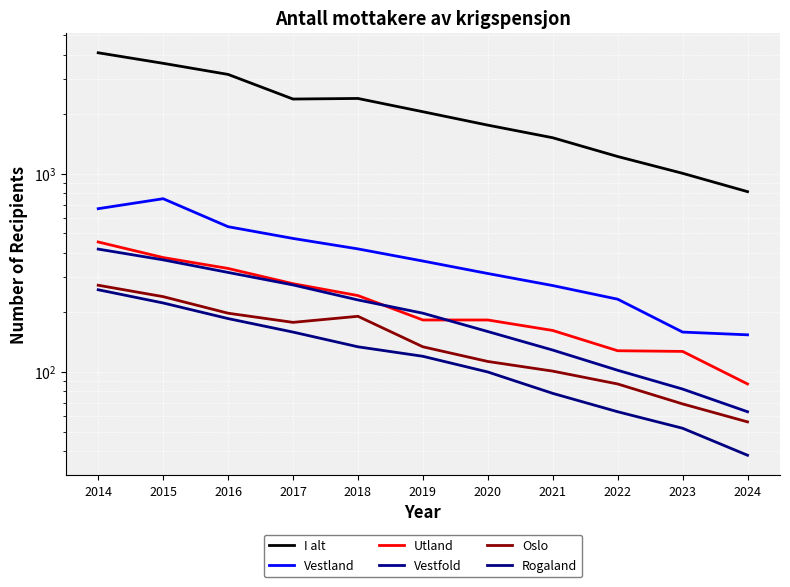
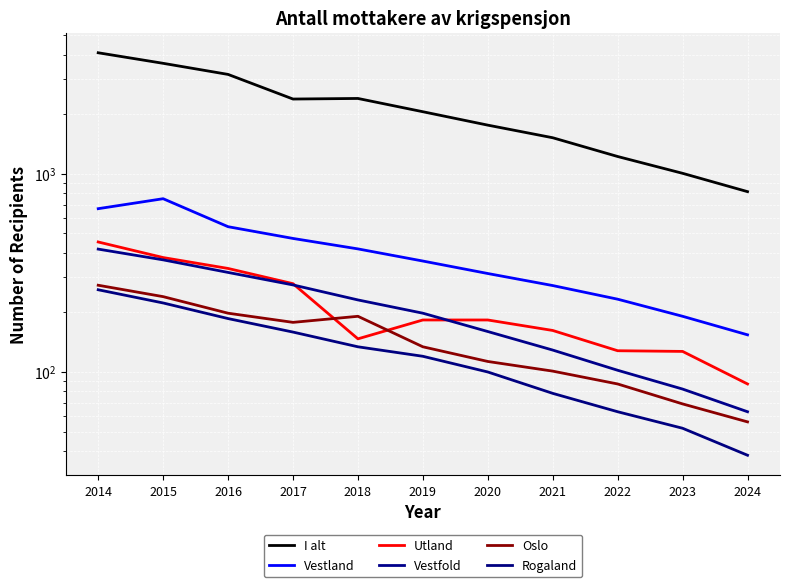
  {
    "I alt": {
      "2014": 4100,
      "2015": 3600,
      "2016": 3200,
      "2017": 2400,
      "2018": 2400,
      "2019": 2100,
      "2020": 1800,
      "2021": 1500,
      "2022": 1200,
      "2023": 1000,
      "2024": 810
    },
    "Vestland": {
      "2014": 670,
      "2015": 750,
      "2016": 540,
      "2017": 470,
      "2018": 420,
      "2019": 360,
      "2020": 310,
      "2021": 270,
      "2022": 230,
-     "2023": 160,
+     "2023": 190,
      "2024": 150
    },
    "Utland": {
      "2014": 450,
      "2016": 330,
-     "2018": 240,
+     "2018": 150,
      "2019": 180,
      "2020": 180,
      "2021": 160,
      "2022": 130,
      "2023": 130,
      "2024": 90
    },
    "Oslo": {
      "2014": 270,
      "2015": 240,
      "2016": 200,
      "2017": 180,
      "2018": 190,
      "2019": 130,
      "2020": 110,
      "2021": 100,
      "2022": 90,
      "2023": 69,
      "2024": 56
    }
  }
